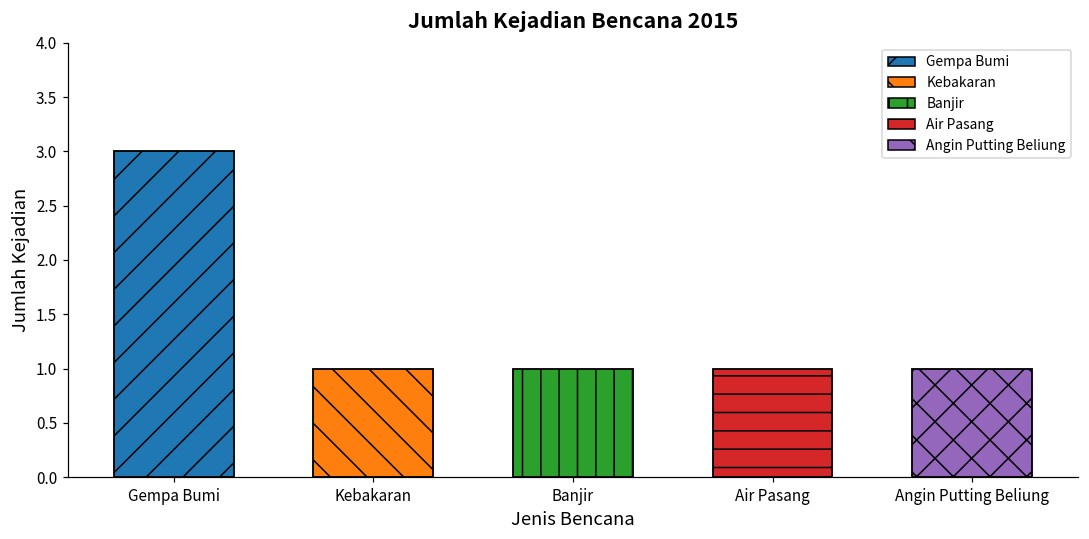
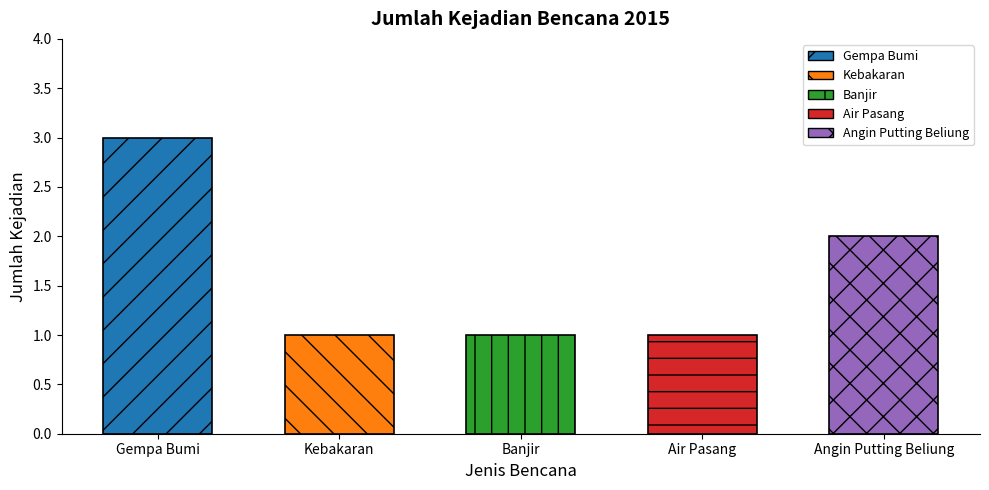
  {
    "Gempa Bumi": 3,
    "Kebakaran": 1,
    "Banjir": 1,
    "Air Pasang": 1,
-   "Angin Putting Beliung": 1
+   "Angin Putting Beliung": 2
  }
